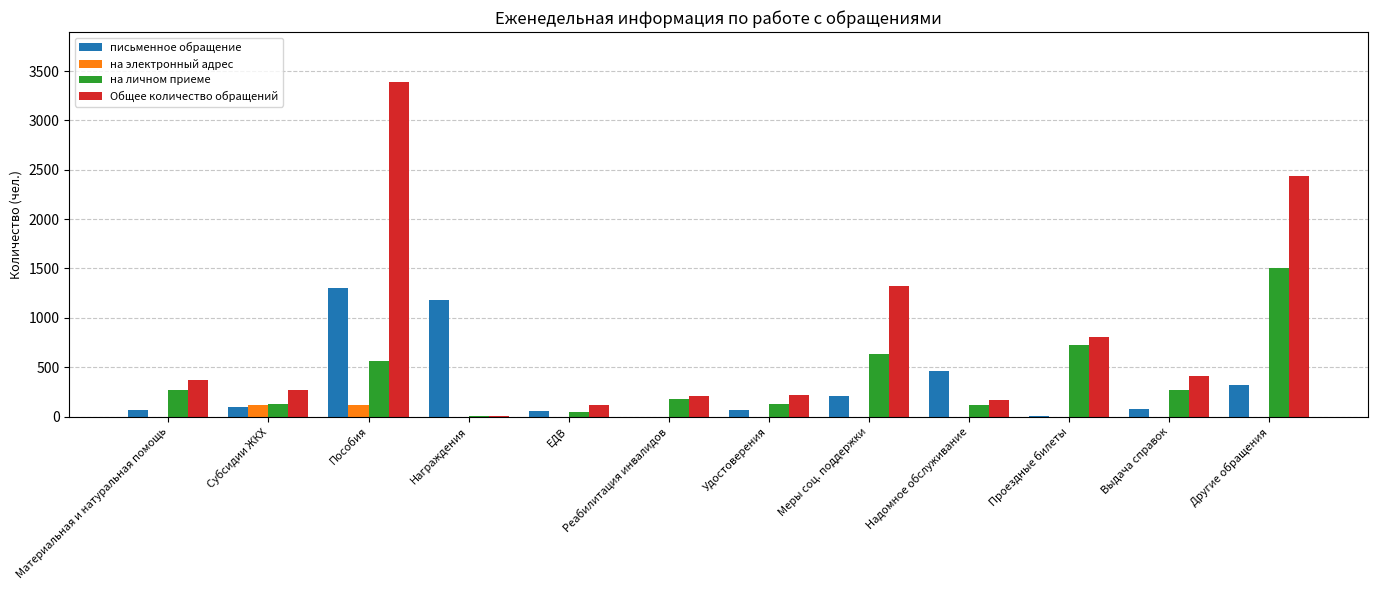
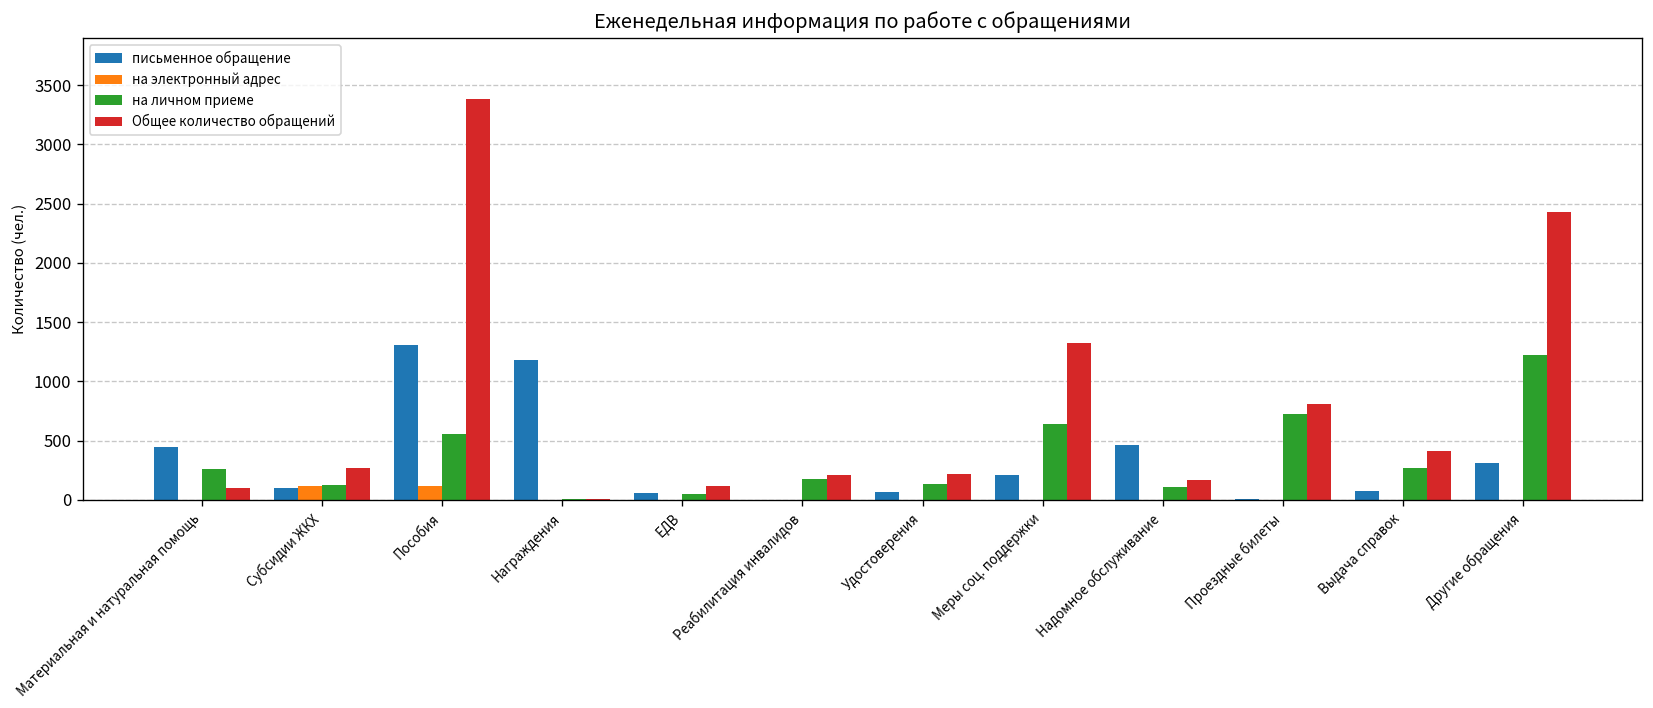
  {
    "письменное обращение": {
-     "Материальная и натуральная помощь": 100,
+     "Материальная и натуральная помощь": 500,
      "Субсидии ЖКХ": 100,
      "Пособия": 1300,
      "Награждения": 1200,
      "ЕДВ": 100,
      "Реабилитация инвалидов": 0,
      "Удостоверения": 100,
      "Меры соц. поддержки": 200,
      "Надомное обслуживание": 500,
      "Выдача справок": 100,
      "Другие обращения": 300
    },
    "на электронный адрес": {
      "Материальная и натуральная помощь": 0,
      "Субсидии ЖКХ": 100,
      "Пособия": 100,
      "Награждения": 0,
      "ЕДВ": 0,
      "Реабилитация инвалидов": 0,
      "Удостоверения": 0,
      "Меры соц. поддержки": 0,
      "Надомное обслуживание": 0,
      "Проездные билеты": 0,
      "Выдача справок": 0,
      "Другие обращения": 0
    },
    "на личном приеме": {
      "Материальная и натуральная помощь": 300,
      "Субсидии ЖКХ": 100,
      "Пособия": 600,
      "ЕДВ": 100,
      "Реабилитация инвалидов": 200,
      "Удостоверения": 100,
      "Меры соц. поддержки": 600,
      "Надомное обслуживание": 100,
      "Проездные билеты": 700,
      "Выдача справок": 300,
-     "Другие обращения": 1500
+     "Другие обращения": 1200
    },
    "Общее количество обращений": {
-     "Материальная и натуральная помощь": 400,
+     "Материальная и натуральная помощь": 100,
      "Субсидии ЖКХ": 300,
      "Пособия": 3400,
      "ЕДВ": 100,
      "Реабилитация инвалидов": 200,
      "Удостоверения": 200,
      "Меры соц. поддержки": 1300,
      "Надомное обслуживание": 200,
      "Проездные билеты": 800,
      "Выдача справок": 400,
      "Другие обращения": 2400
    }
  }
